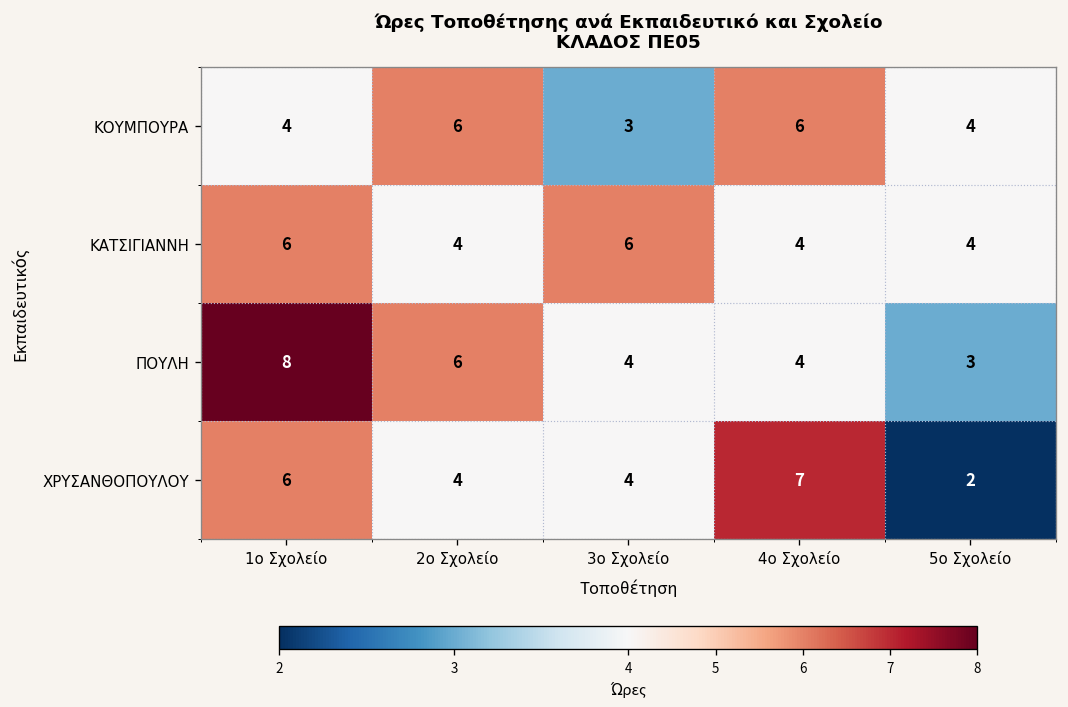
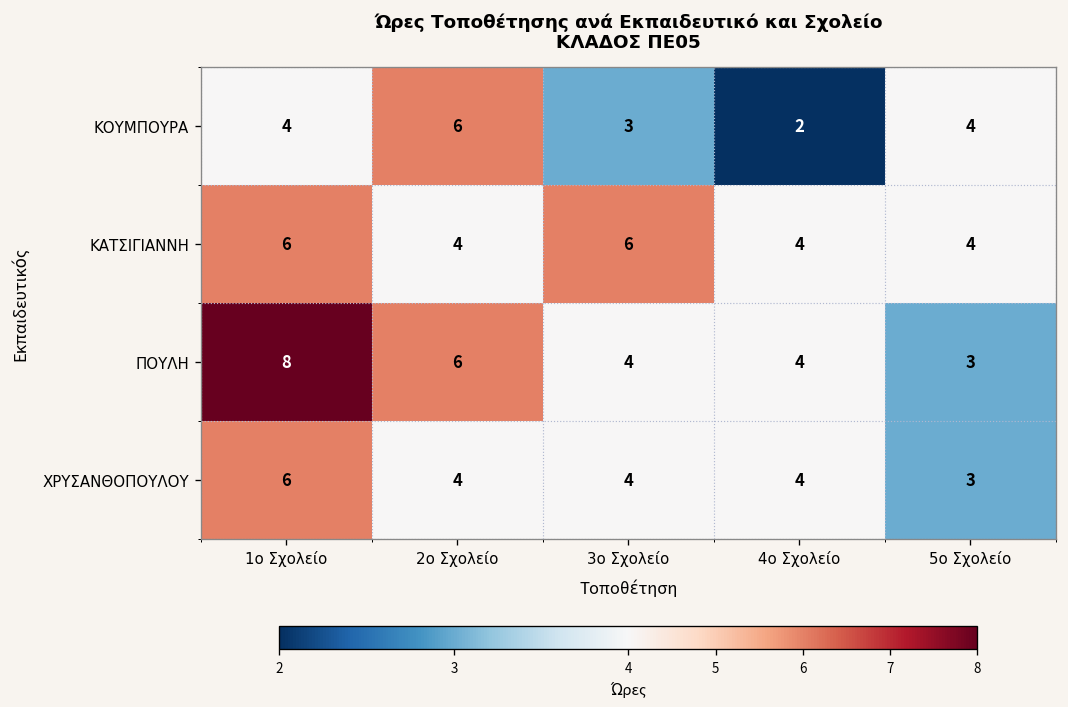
  {
    "ΚΟΥΜΠΟΥΡΑ": {
      "1ο Σχολείο": 4,
      "2ο Σχολείο": 6,
      "3ο Σχολείο": 3,
-     "4ο Σχολείο": 6,
+     "4ο Σχολείο": 2,
      "5ο Σχολείο": 4
    },
    "ΚΑΤΣΙΓΙΑΝΝΗ": {
      "1ο Σχολείο": 6,
      "2ο Σχολείο": 4,
      "3ο Σχολείο": 6,
      "4ο Σχολείο": 4,
      "5ο Σχολείο": 4
    },
    "ΠΟΥΛΗ": {
      "1ο Σχολείο": 8,
      "2ο Σχολείο": 6,
      "3ο Σχολείο": 4,
      "4ο Σχολείο": 4,
      "5ο Σχολείο": 3
    },
    "ΧΡΥΣΑΝΘΟΠΟΥΛΟΥ": {
      "1ο Σχολείο": 6,
      "2ο Σχολείο": 4,
      "3ο Σχολείο": 4,
-     "4ο Σχολείο": 7,
-     "5ο Σχολείο": 2
+     "4ο Σχολείο": 4,
+     "5ο Σχολείο": 3
    }
  }
